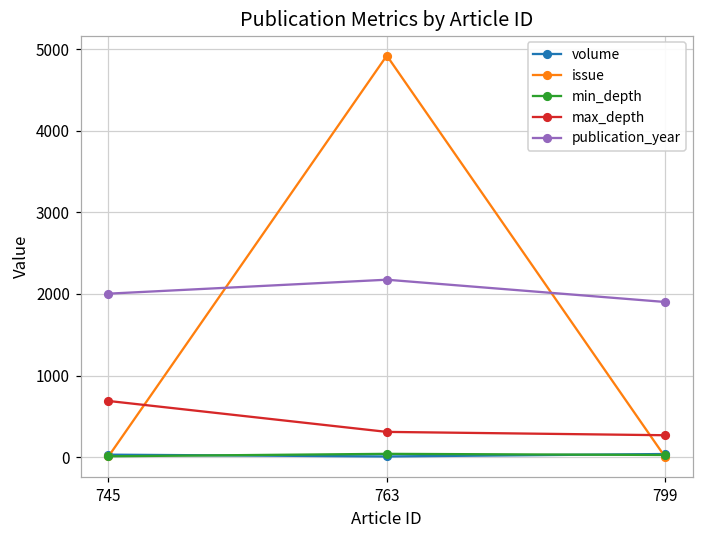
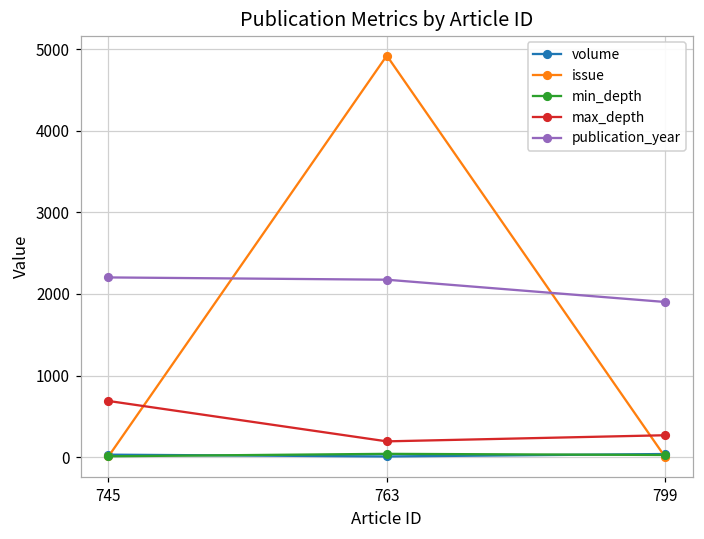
  {
    "issue": {
      "763": 4900
    },
    "max_depth": {
      "745": 700,
-     "763": 300,
+     "763": 200,
      "799": 300
    },
    "publication_year": {
-     "745": 2000,
+     "745": 2200,
      "763": 2200,
      "799": 1900
    }
  }
